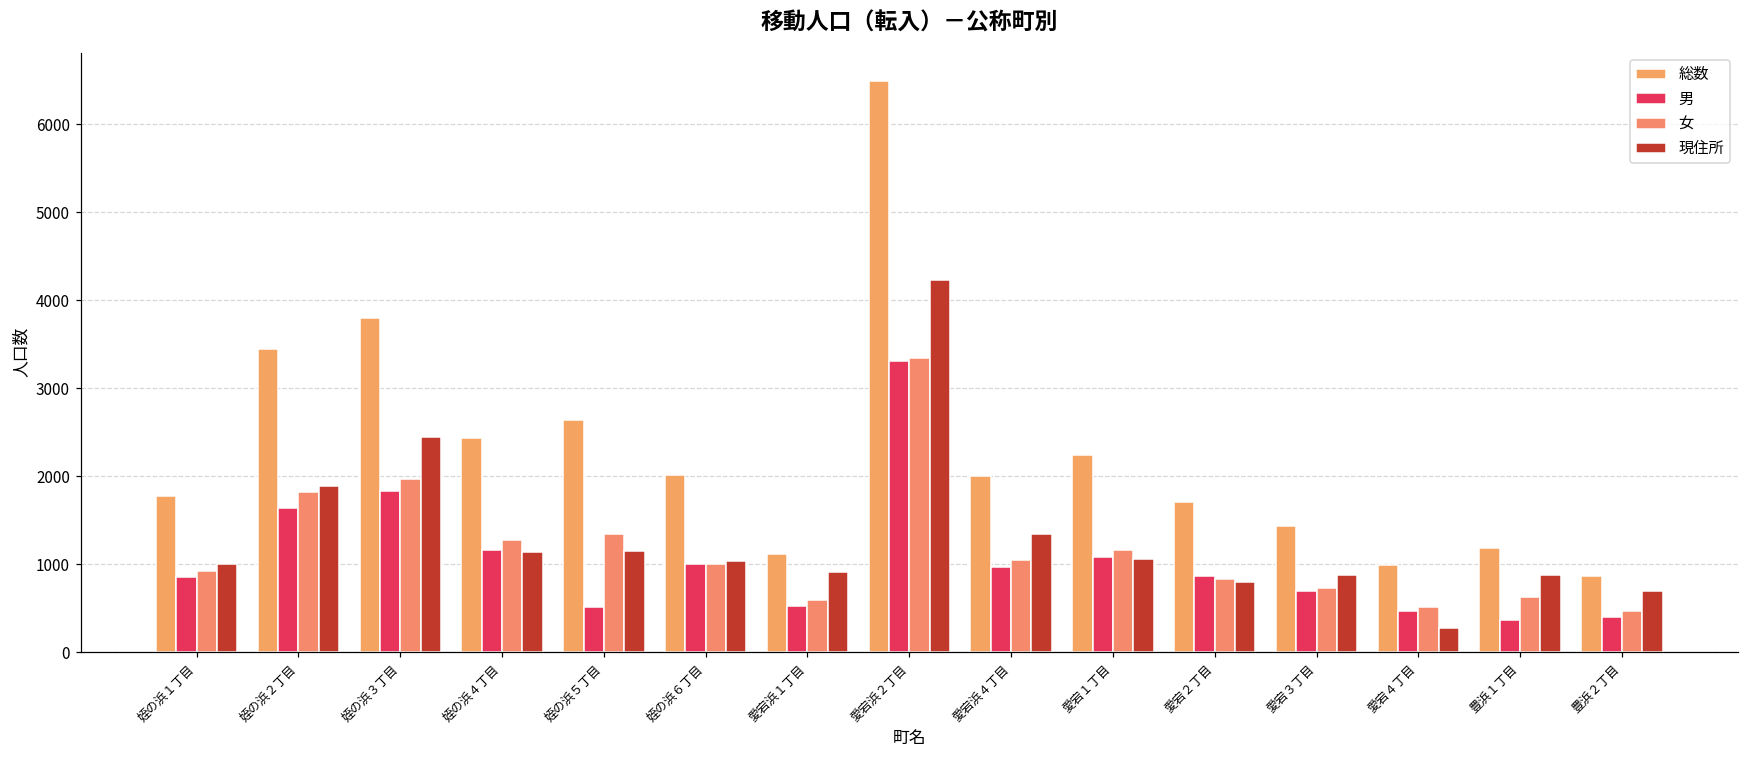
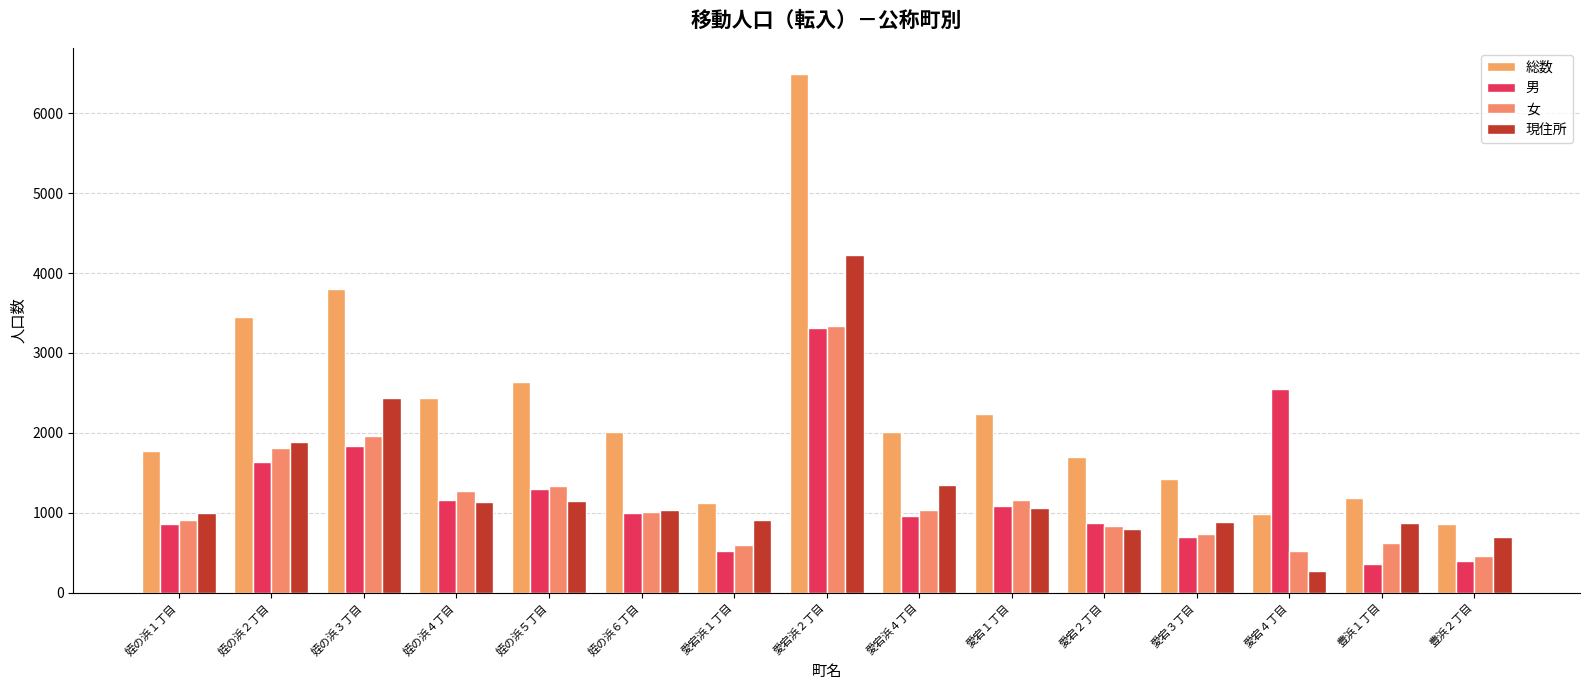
  {
    "男": {
      "姪の浜１丁目": 900,
      "姪の浜２丁目": 1600,
      "姪の浜３丁目": 1800,
      "姪の浜４丁目": 1200,
-     "姪の浜５丁目": 500,
+     "姪の浜５丁目": 1300,
      "姪の浜６丁目": 1000,
      "愛宕浜１丁目": 500,
      "愛宕浜２丁目": 3300,
      "愛宕浜４丁目": 1000,
      "愛宕１丁目": 1100,
      "愛宕２丁目": 900,
      "愛宕３丁目": 700,
-     "愛宕４丁目": 500,
+     "愛宕４丁目": 2600,
      "豊浜１丁目": 400,
      "豊浜２丁目": 400
    },
    "現住所": {
      "姪の浜１丁目": 1000,
      "姪の浜２丁目": 1900,
      "姪の浜３丁目": 2400,
      "姪の浜４丁目": 1100,
      "姪の浜５丁目": 1100,
      "姪の浜６丁目": 1000,
      "愛宕浜１丁目": 900,
      "愛宕浜２丁目": 4200,
      "愛宕浜４丁目": 1300,
      "愛宕１丁目": 1100,
      "愛宕２丁目": 800,
      "愛宕３丁目": 900,
      "愛宕４丁目": 300,
      "豊浜１丁目": 900,
      "豊浜２丁目": 700
    }
  }
